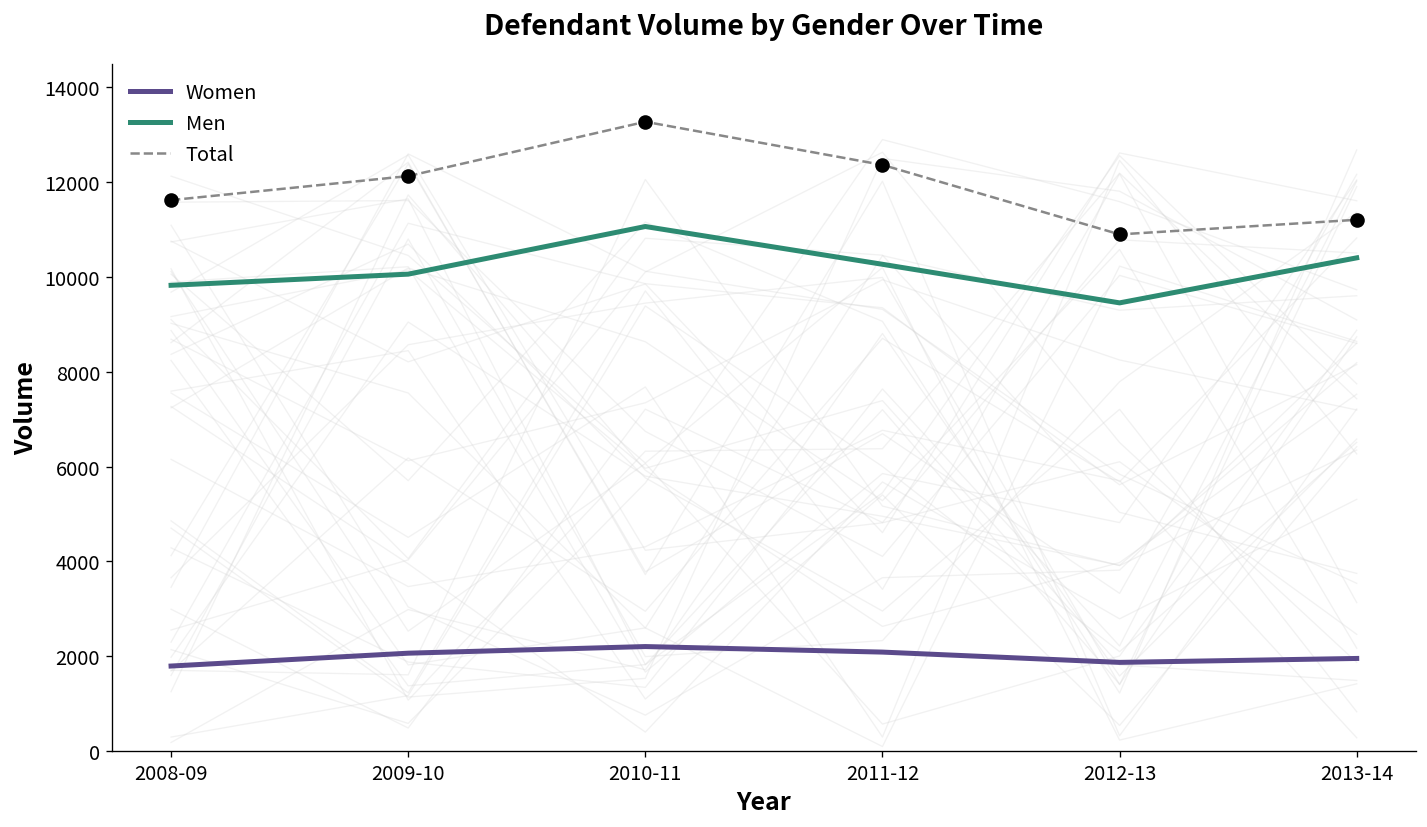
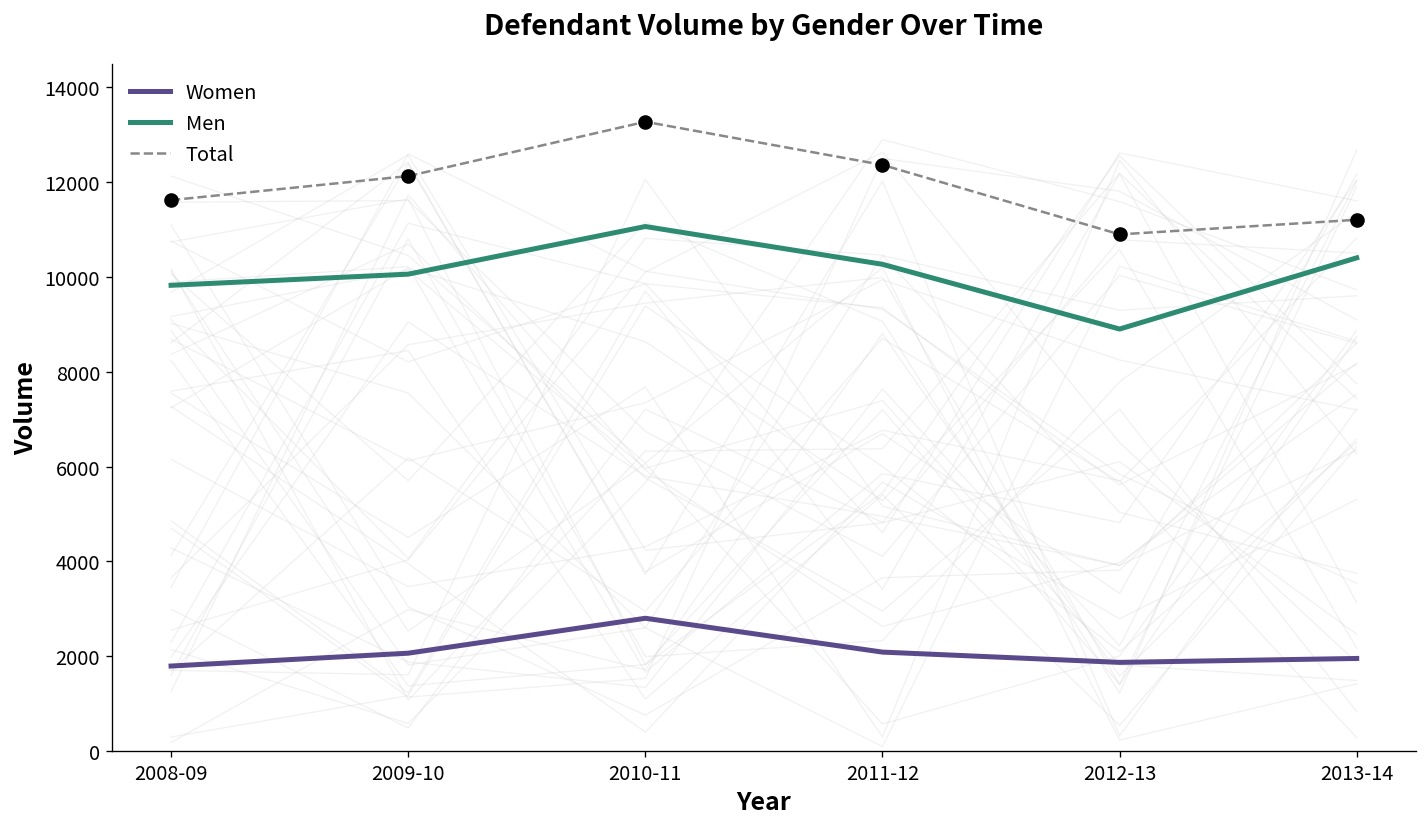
  {
    "Women": {
      "2008-09": 1800,
      "2009-10": 2100,
-     "2010-11": 2200,
+     "2010-11": 2800,
      "2011-12": 2100,
      "2013-14": 2000
    },
    "Men": {
      "2008-09": 9800,
      "2009-10": 10100,
      "2010-11": 11100,
      "2011-12": 10300,
-     "2012-13": 9500,
+     "2012-13": 8900,
      "2013-14": 10400
    },
    "Total": {
      "2009-10": 12100,
      "2010-11": 13300,
      "2011-12": 12400,
      "2012-13": 10900,
      "2013-14": 11200
    }
  }
